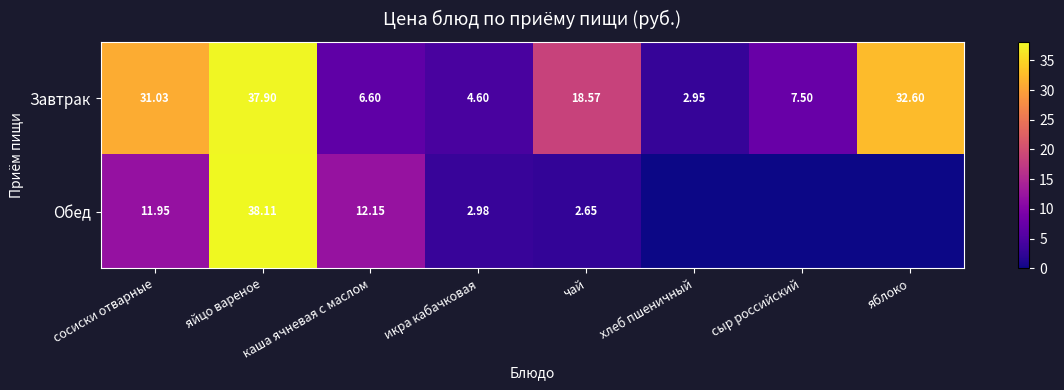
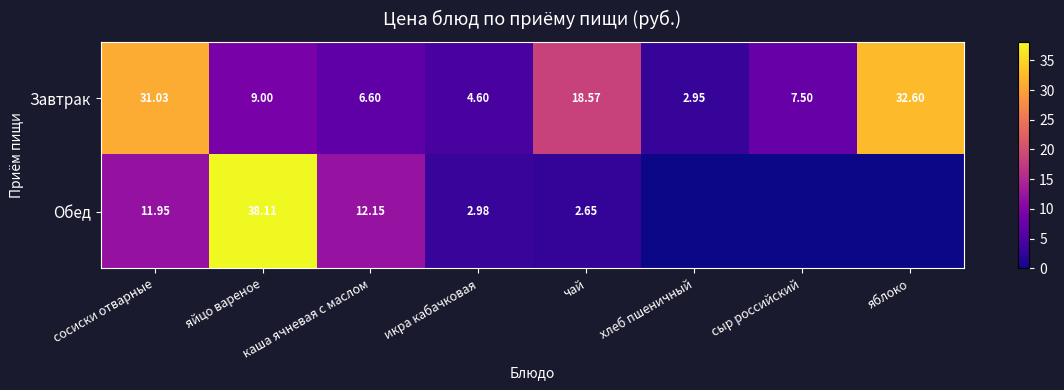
  {
    "Завтрак": {
      "сосиски отварные": 31.03,
-     "яйцо вареное": 37.90,
+     "яйцо вареное": 9.00,
      "каша ячневая с маслом": 6.60,
      "икра кабачковая": 4.60,
      "чай": 18.57,
      "хлеб пшеничный": 2.95,
      "сыр российский": 7.50,
      "яблоко": 32.60
    },
    "Обед": {
      "сосиски отварные": 11.95,
      "яйцо вареное": 38.11,
      "каша ячневая с маслом": 12.15,
      "икра кабачковая": 2.98,
      "чай": 2.65
    }
  }
